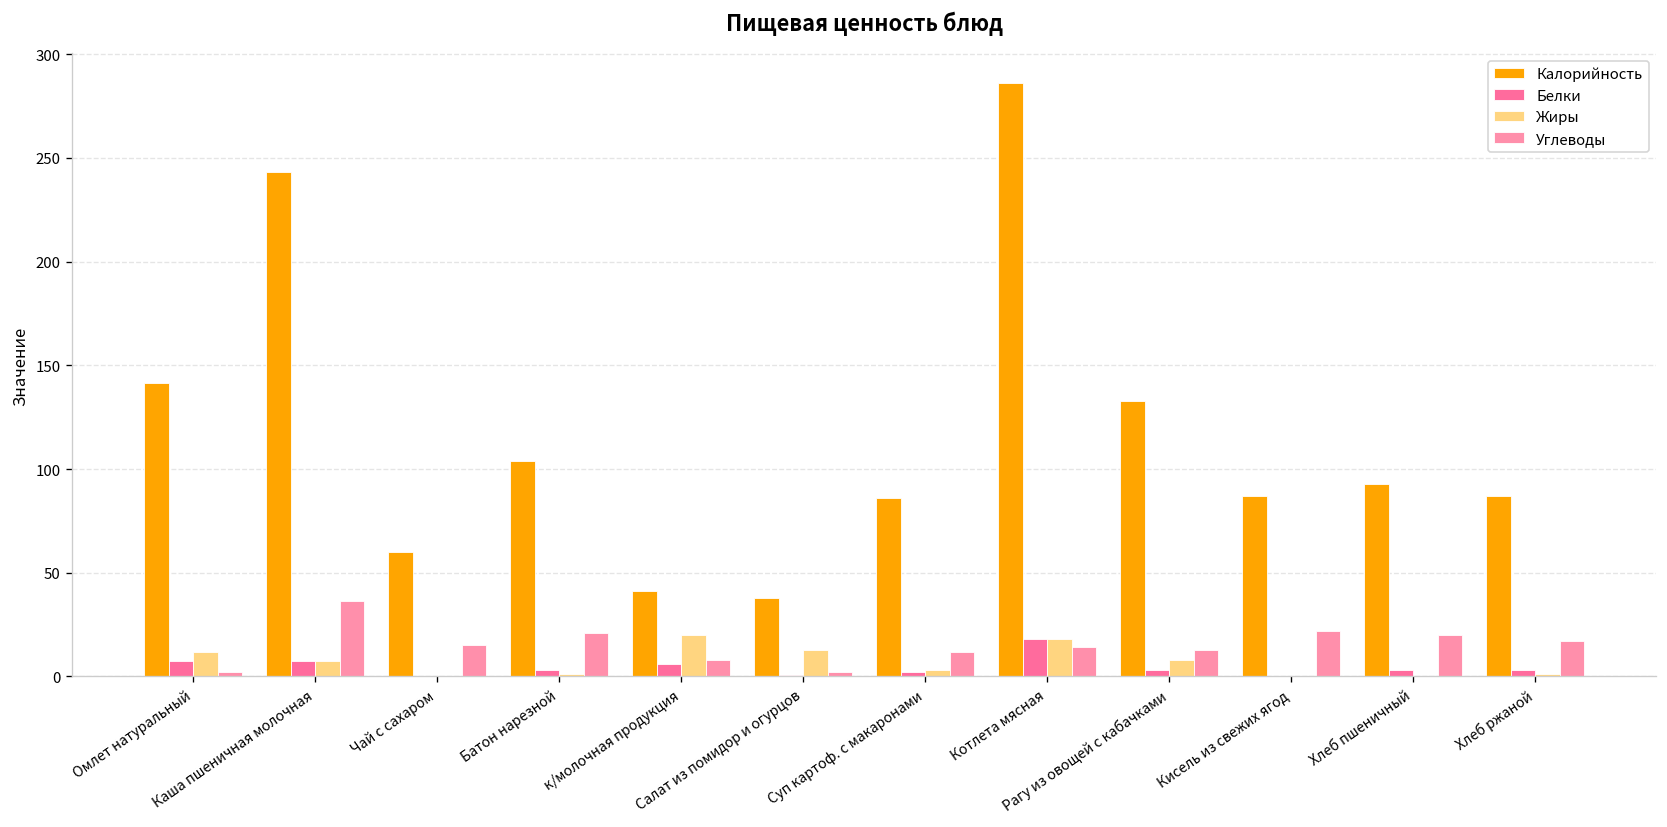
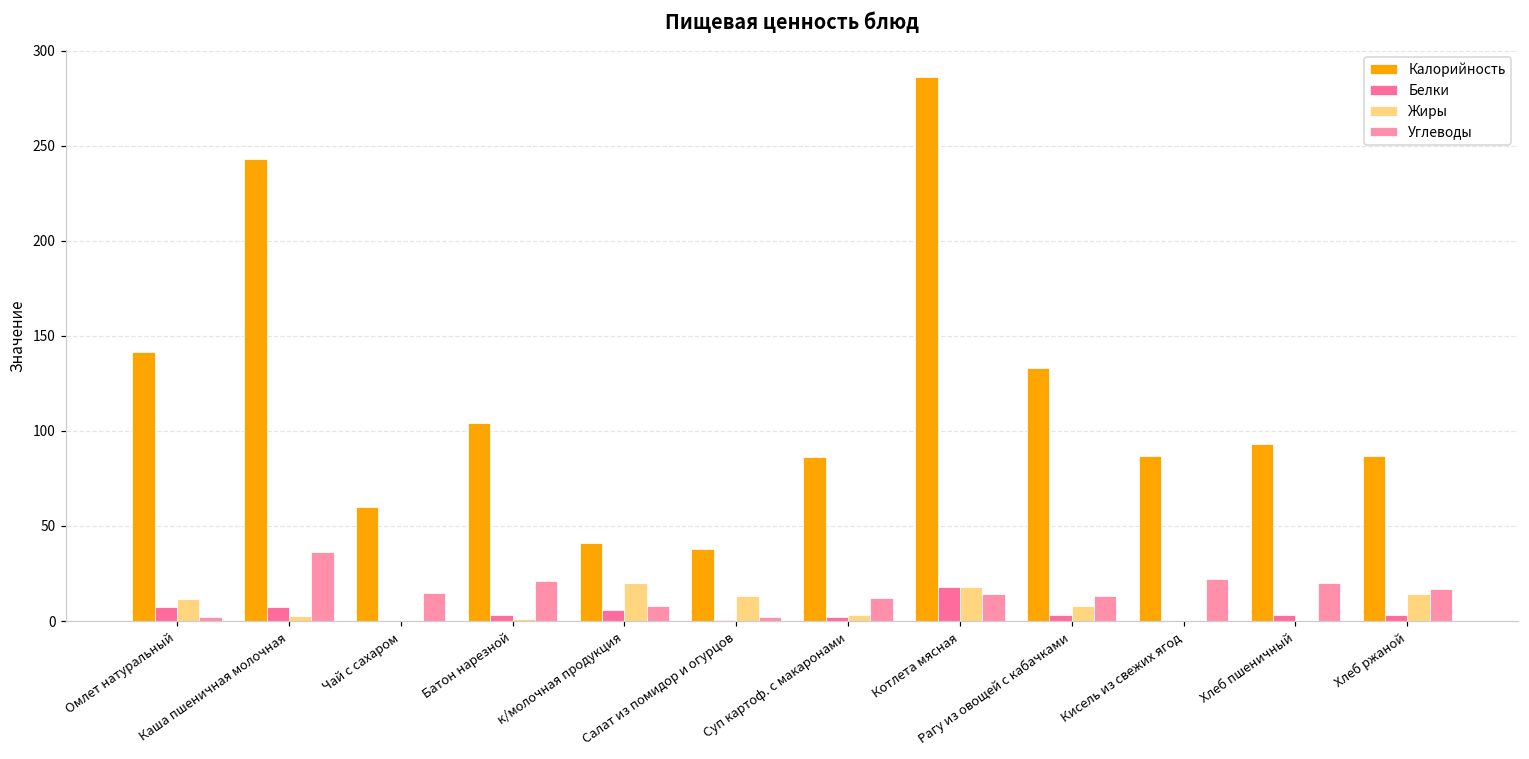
  {
    "Калорийность": {
      "Омлет натуральный": 141,
      "Каша пшеничная молочная": 243,
      "Чай с сахаром": 60,
      "Батон нарезной": 104,
      "к/молочная продукция": 41,
      "Салат из помидор и огурцов": 38,
      "Суп картоф. с макаронами": 86,
      "Котлета мясная": 286,
      "Рагу из овощей с кабачками": 133,
      "Кисель из свежих ягод": 87,
      "Хлеб пшеничный": 93,
      "Хлеб ржаной": 87
    },
    "Жиры": {
      "Омлет натуральный": 12,
-     "Каша пшеничная молочная": 7,
+     "Каша пшеничная молочная": 3,
      "Чай с сахаром": 0,
      "к/молочная продукция": 20,
      "Салат из помидор и огурцов": 13,
      "Суп картоф. с макаронами": 3,
      "Котлета мясная": 18,
      "Рагу из овощей с кабачками": 8,
      "Кисель из свежих ягод": 0,
      "Хлеб пшеничный": 0,
-     "Хлеб ржаной": 1
+     "Хлеб ржаной": 14
    }
  }
